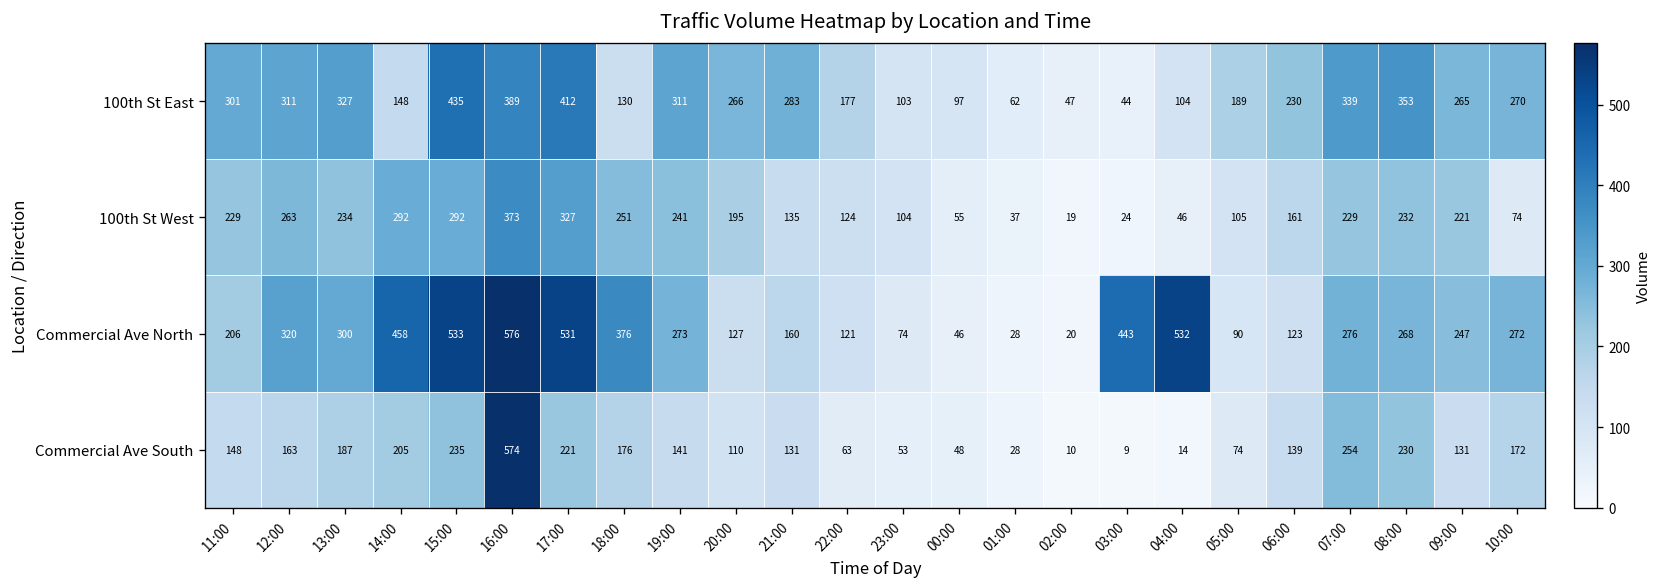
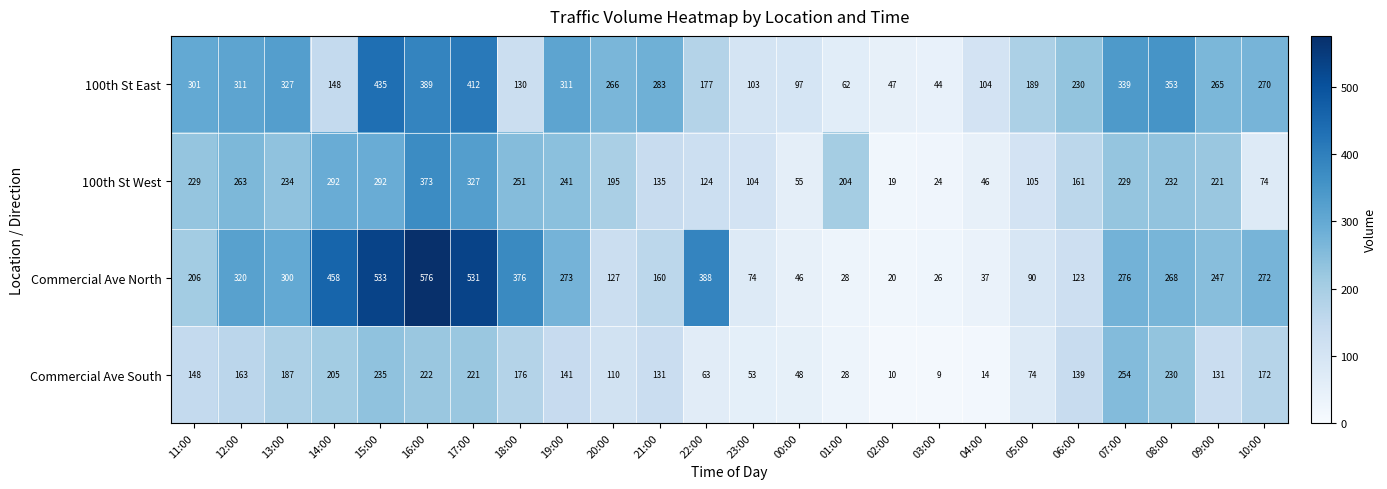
  {
    "100th St East": {
      "11:00": 301,
      "12:00": 311,
      "13:00": 327,
      "14:00": 148,
      "15:00": 435,
      "16:00": 389,
      "17:00": 412,
      "18:00": 130,
      "19:00": 311,
      "20:00": 266,
      "21:00": 283,
      "22:00": 177,
      "23:00": 103,
      "00:00": 97,
      "01:00": 62,
      "02:00": 47,
      "03:00": 44,
      "04:00": 104,
      "05:00": 189,
      "06:00": 230,
      "07:00": 339,
      "08:00": 353,
      "09:00": 265,
      "10:00": 270
    },
    "100th St West": {
      "11:00": 229,
      "12:00": 263,
      "13:00": 234,
      "14:00": 292,
      "15:00": 292,
      "16:00": 373,
      "17:00": 327,
      "18:00": 251,
      "19:00": 241,
      "20:00": 195,
      "21:00": 135,
      "22:00": 124,
      "23:00": 104,
      "00:00": 55,
-     "01:00": 37,
+     "01:00": 204,
      "02:00": 19,
      "03:00": 24,
      "04:00": 46,
      "05:00": 105,
      "06:00": 161,
      "07:00": 229,
      "08:00": 232,
      "09:00": 221,
      "10:00": 74
    },
    "Commercial Ave North": {
      "11:00": 206,
      "12:00": 320,
      "13:00": 300,
      "14:00": 458,
      "15:00": 533,
      "16:00": 576,
      "17:00": 531,
      "18:00": 376,
      "19:00": 273,
      "20:00": 127,
      "21:00": 160,
-     "22:00": 121,
+     "22:00": 388,
      "23:00": 74,
      "00:00": 46,
      "01:00": 28,
      "02:00": 20,
-     "03:00": 443,
-     "04:00": 532,
+     "03:00": 26,
+     "04:00": 37,
      "05:00": 90,
      "06:00": 123,
      "07:00": 276,
      "08:00": 268,
      "09:00": 247,
      "10:00": 272
    },
    "Commercial Ave South": {
      "11:00": 148,
      "12:00": 163,
      "13:00": 187,
      "14:00": 205,
      "15:00": 235,
-     "16:00": 574,
+     "16:00": 222,
      "17:00": 221,
      "18:00": 176,
      "19:00": 141,
      "20:00": 110,
      "21:00": 131,
      "22:00": 63,
      "23:00": 53,
      "00:00": 48,
      "01:00": 28,
      "02:00": 10,
      "03:00": 9,
      "04:00": 14,
      "05:00": 74,
      "06:00": 139,
      "07:00": 254,
      "08:00": 230,
      "09:00": 131,
      "10:00": 172
    }
  }
